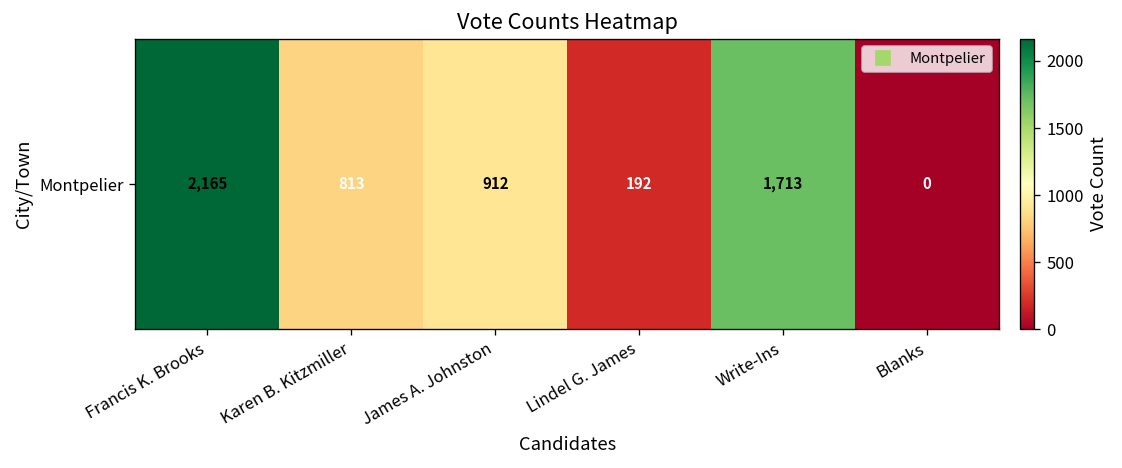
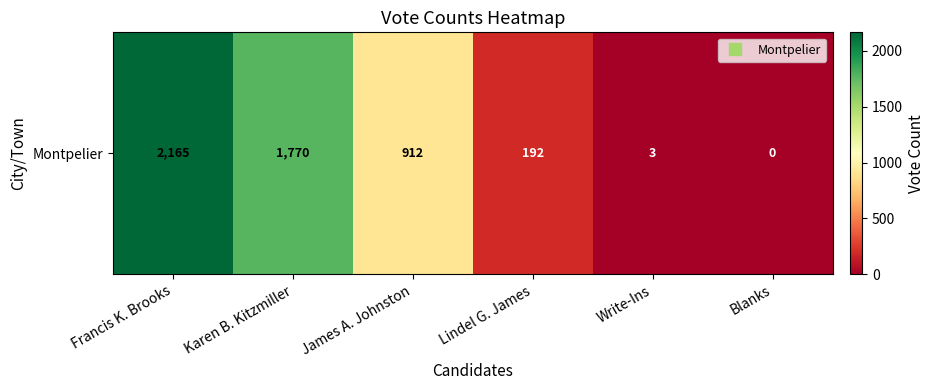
  {
    "Montpelier": {
      "Francis K. Brooks": "2,165",
-     "Karen B. Kitzmiller": "813",
+     "Karen B. Kitzmiller": "1,770",
      "James A. Johnston": "912",
      "Lindel G. James": "192",
-     "Write-Ins": "1,713",
+     "Write-Ins": "3",
      "Blanks": "0"
    }
  }
